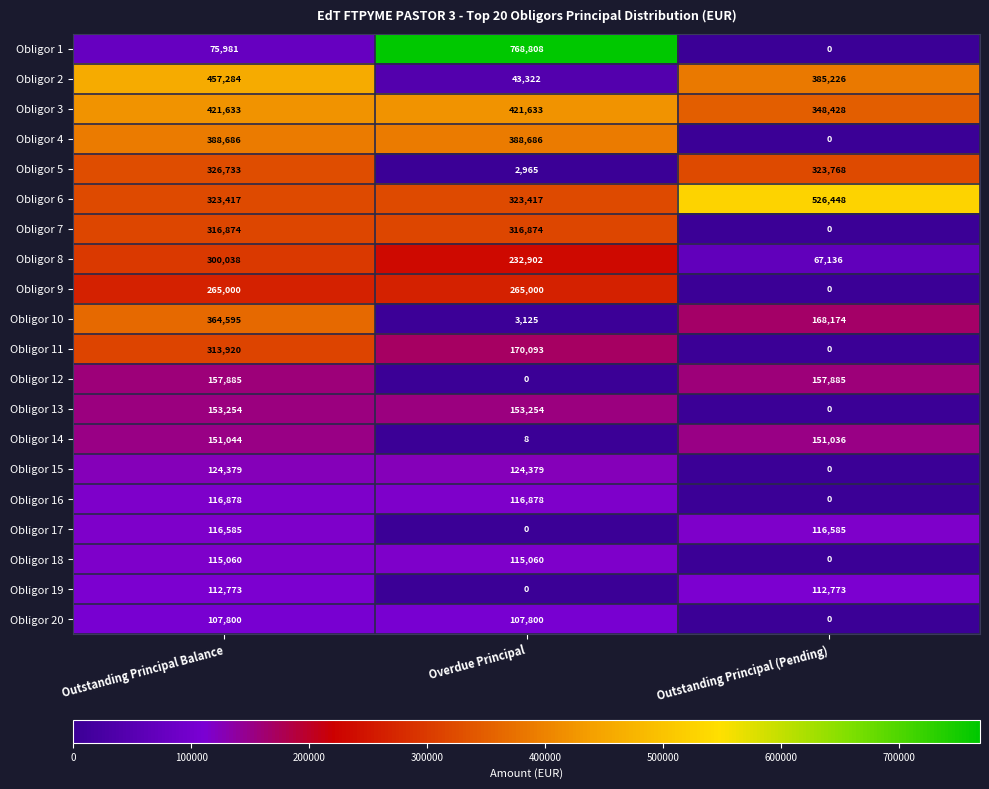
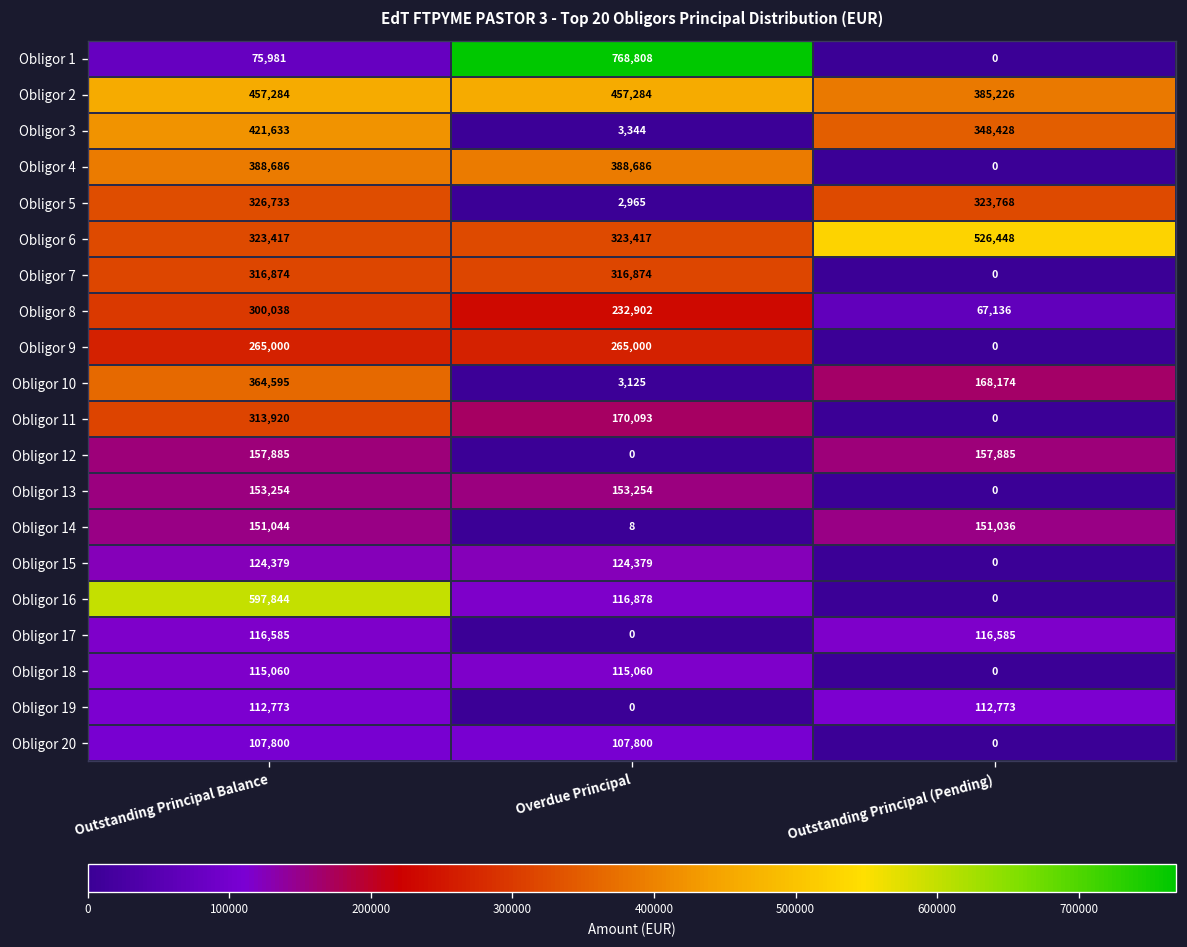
  {
    "Obligor 1": {
      "Outstanding Principal Balance": "75,981",
      "Overdue Principal": "768,808",
      "Outstanding Principal (Pending)": "0"
    },
    "Obligor 2": {
      "Outstanding Principal Balance": "457,284",
-     "Overdue Principal": "43,322",
+     "Overdue Principal": "457,284",
      "Outstanding Principal (Pending)": "385,226"
    },
    "Obligor 3": {
      "Outstanding Principal Balance": "421,633",
-     "Overdue Principal": "421,633",
+     "Overdue Principal": "3,344",
      "Outstanding Principal (Pending)": "348,428"
    },
    "Obligor 4": {
      "Outstanding Principal Balance": "388,686",
      "Overdue Principal": "388,686",
      "Outstanding Principal (Pending)": "0"
    },
    "Obligor 5": {
      "Outstanding Principal Balance": "326,733",
      "Overdue Principal": "2,965",
      "Outstanding Principal (Pending)": "323,768"
    },
    "Obligor 6": {
      "Outstanding Principal Balance": "323,417",
      "Overdue Principal": "323,417",
      "Outstanding Principal (Pending)": "526,448"
    },
    "Obligor 7": {
      "Outstanding Principal Balance": "316,874",
      "Overdue Principal": "316,874",
      "Outstanding Principal (Pending)": "0"
    },
    "Obligor 8": {
      "Outstanding Principal Balance": "300,038",
      "Overdue Principal": "232,902",
      "Outstanding Principal (Pending)": "67,136"
    },
    "Obligor 9": {
      "Outstanding Principal Balance": "265,000",
      "Overdue Principal": "265,000",
      "Outstanding Principal (Pending)": "0"
    },
    "Obligor 10": {
      "Outstanding Principal Balance": "364,595",
      "Overdue Principal": "3,125",
      "Outstanding Principal (Pending)": "168,174"
    },
    "Obligor 11": {
      "Outstanding Principal Balance": "313,920",
      "Overdue Principal": "170,093",
      "Outstanding Principal (Pending)": "0"
    },
    "Obligor 12": {
      "Outstanding Principal Balance": "157,885",
      "Overdue Principal": "0",
      "Outstanding Principal (Pending)": "157,885"
    },
    "Obligor 13": {
      "Outstanding Principal Balance": "153,254",
      "Overdue Principal": "153,254",
      "Outstanding Principal (Pending)": "0"
    },
    "Obligor 14": {
      "Outstanding Principal Balance": "151,044",
      "Overdue Principal": "8",
      "Outstanding Principal (Pending)": "151,036"
    },
    "Obligor 15": {
      "Outstanding Principal Balance": "124,379",
      "Overdue Principal": "124,379",
      "Outstanding Principal (Pending)": "0"
    },
    "Obligor 16": {
-     "Outstanding Principal Balance": "116,878",
+     "Outstanding Principal Balance": "597,844",
      "Overdue Principal": "116,878",
      "Outstanding Principal (Pending)": "0"
    },
    "Obligor 17": {
      "Outstanding Principal Balance": "116,585",
      "Overdue Principal": "0",
      "Outstanding Principal (Pending)": "116,585"
    },
    "Obligor 18": {
      "Outstanding Principal Balance": "115,060",
      "Overdue Principal": "115,060",
      "Outstanding Principal (Pending)": "0"
    },
    "Obligor 19": {
      "Outstanding Principal Balance": "112,773",
      "Overdue Principal": "0",
      "Outstanding Principal (Pending)": "112,773"
    },
    "Obligor 20": {
      "Outstanding Principal Balance": "107,800",
      "Overdue Principal": "107,800",
      "Outstanding Principal (Pending)": "0"
    }
  }
